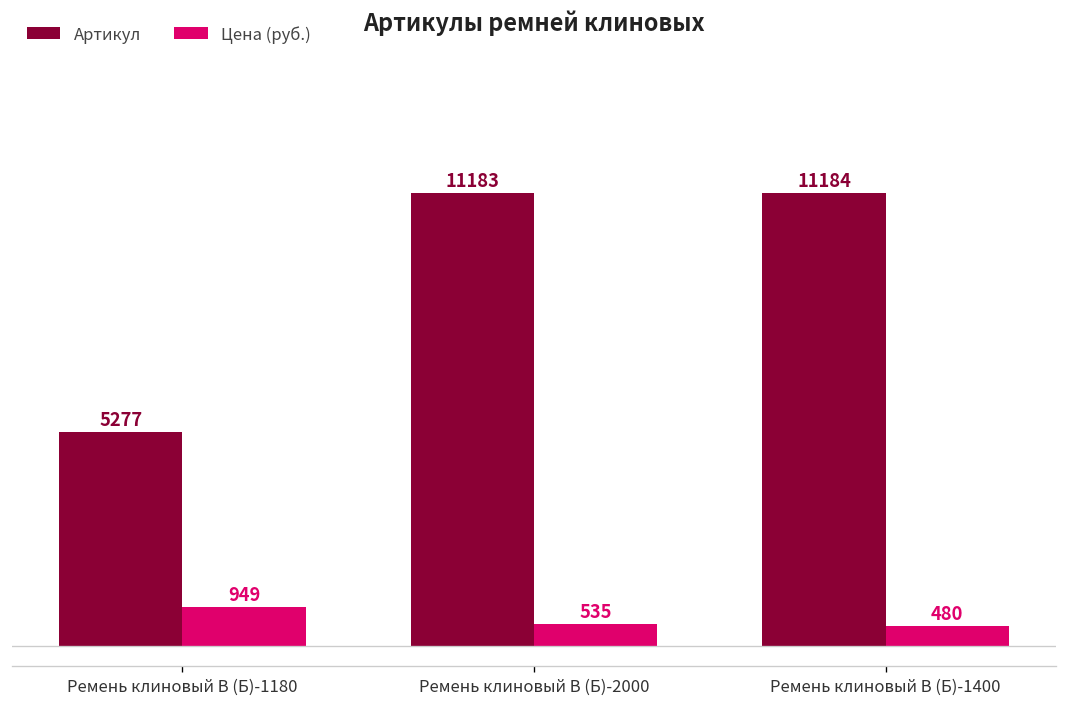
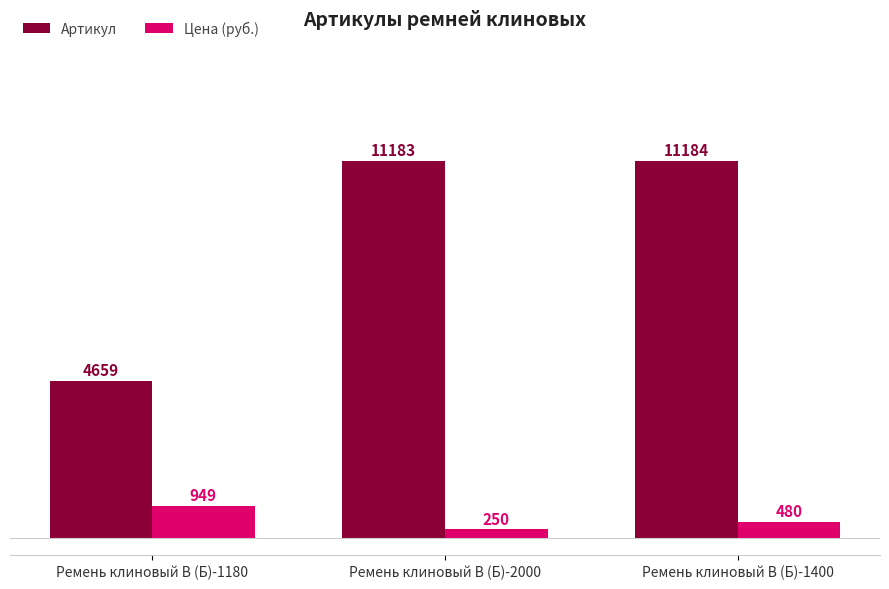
  {
    "Артикул": {
-     "Ремень клиновый В (Б)-1180": 5277,
+     "Ремень клиновый В (Б)-1180": 4659,
      "Ремень клиновый В (Б)-2000": 11183,
      "Ремень клиновый В (Б)-1400": 11184
    },
    "Цена (руб.)": {
      "Ремень клиновый В (Б)-1180": 949,
-     "Ремень клиновый В (Б)-2000": 535,
+     "Ремень клиновый В (Б)-2000": 250,
      "Ремень клиновый В (Б)-1400": 480
    }
  }
